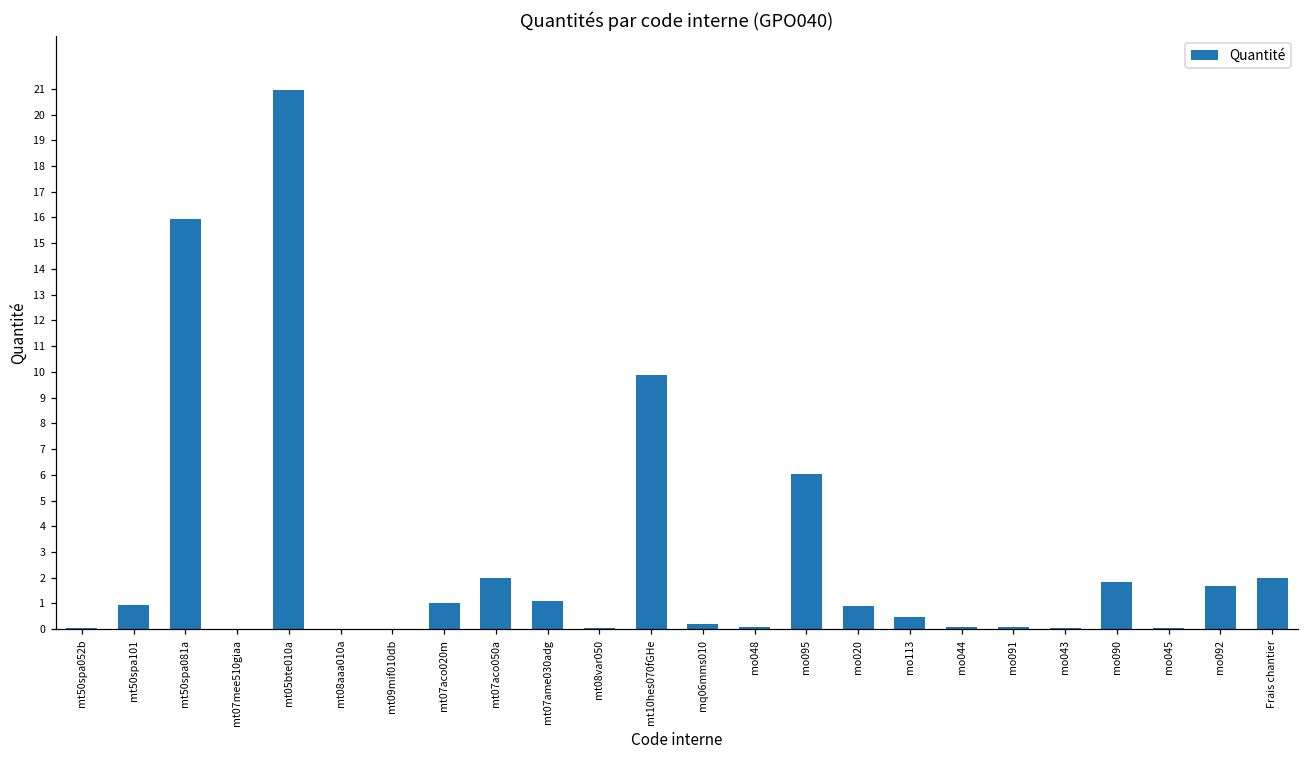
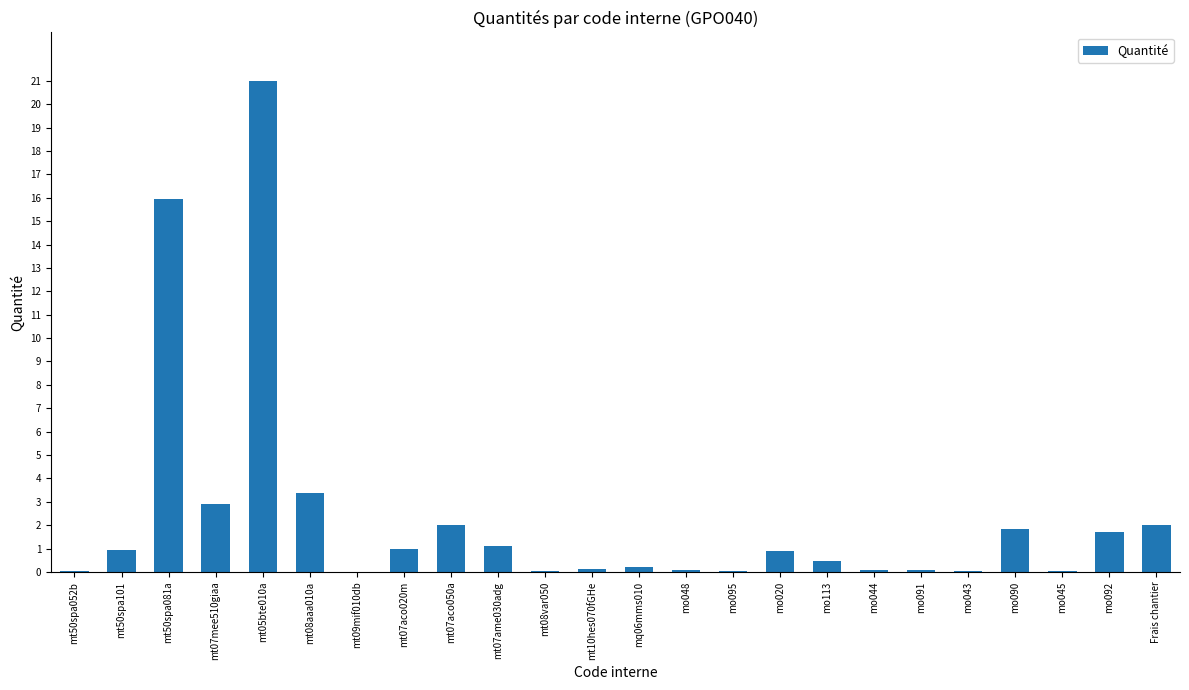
  {
    "mt50spa101": 1.0,
    "mt50spa081a": 16.0,
-   "mt07mee510giaa": 0.0,
+   "mt07mee510giaa": 2.9,
    "mt05bte010a": 21.0,
-   "mt08aaa010a": 0.0,
+   "mt08aaa010a": 3.4,
    "mt07aco020m": 1.0,
    "mt07aco050a": 2.0,
    "mt07ame030adg": 1.1,
-   "mt10hes070fGHe": 9.9,
+   "mt10hes070fGHe": 0.1,
    "mq06mms010": 0.2,
-   "mo095": 6.0,
+   "mo095": 0.0,
    "mo020": 0.9,
    "mo113": 0.5,
    "mo090": 1.8,
    "mo092": 1.7,
    "Frais chantier": 2.0
  }
